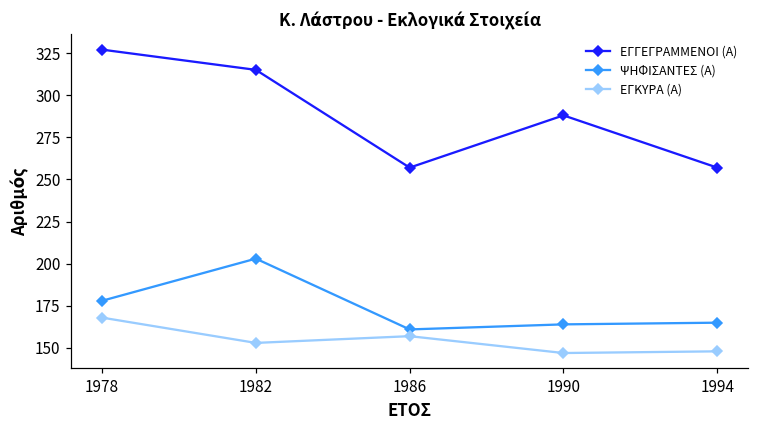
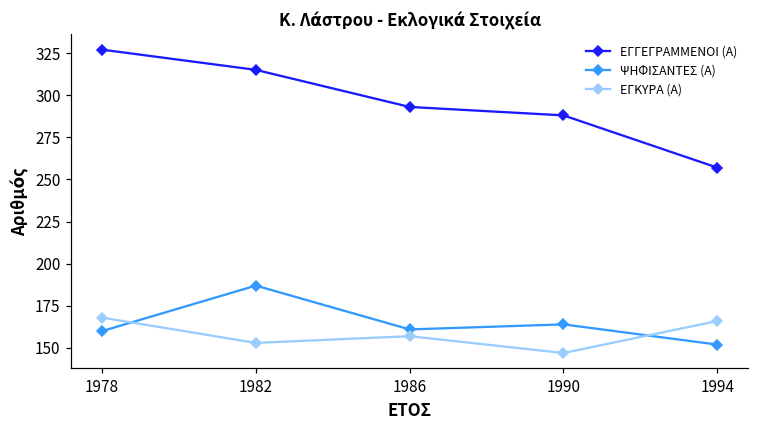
  {
    "ΕΓΓΕΓΡΑΜΜΕΝΟΙ (Α)": {
      "1978": 327,
      "1982": 315,
-     "1986": 257,
+     "1986": 293,
      "1990": 288,
      "1994": 257
    },
    "ΨΗΦΙΣΑΝΤΕΣ (Α)": {
-     "1978": 178,
-     "1982": 203,
+     "1978": 160,
+     "1982": 187,
      "1986": 161,
      "1990": 164,
-     "1994": 165
+     "1994": 152
    },
    "ΕΓΚΥΡΑ (Α)": {
      "1978": 168,
      "1982": 153,
      "1986": 157,
      "1990": 147,
-     "1994": 148
+     "1994": 166
    }
  }
